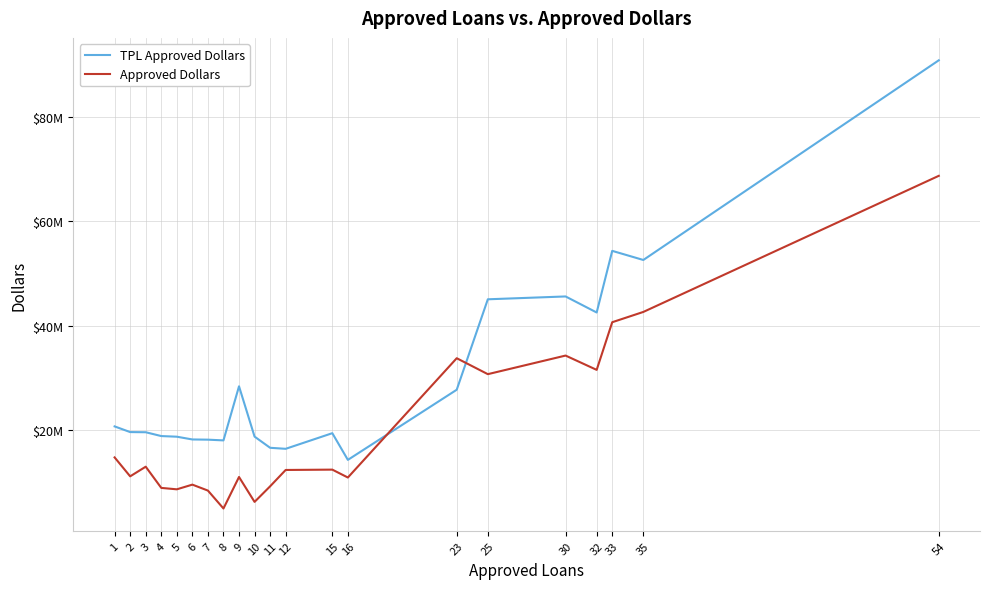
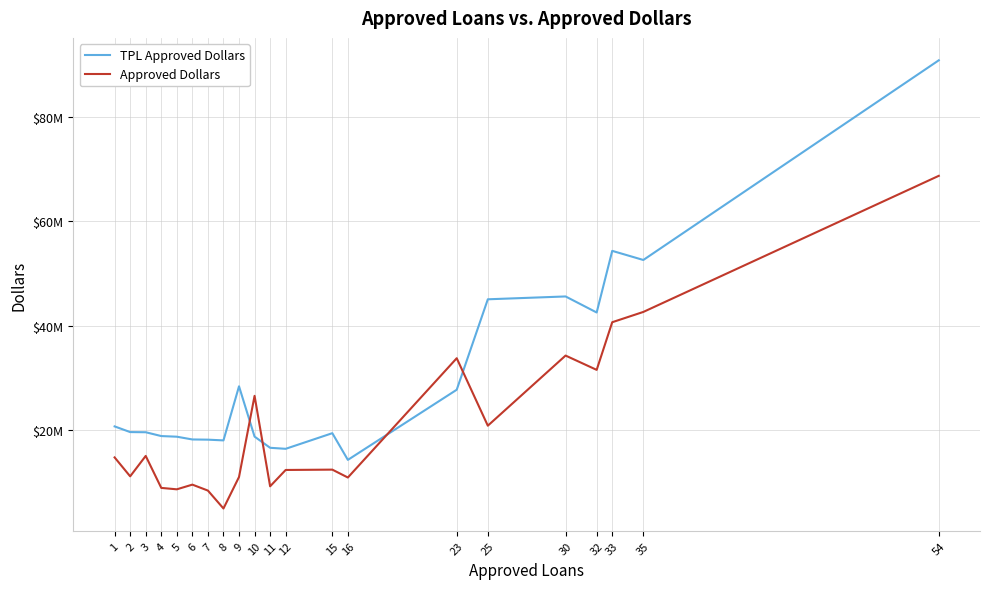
  {
    "TPL Approved Dollars": {
      "1": "$21000000",
      "2": "$20000000",
      "3": "$20000000",
      "4": "$19000000",
      "5": "$19000000",
      "6": "$18000000",
      "7": "$18000000",
      "8": "$18000000",
      "9": "$28000000",
      "10": "$19000000",
      "11": "$17000000",
      "12": "$16000000",
      "15": "$19000000",
      "16": "$14000000",
      "23": "$28000000",
      "25": "$45000000",
      "30": "$46000000",
      "32": "$43000000",
      "33": "$54000000",
      "35": "$53000000",
      "54": "$91000000"
    },
    "Approved Dollars": {
      "1": "$15000000",
      "2": "$11000000",
-     "3": "$13000000",
+     "3": "$15000000",
      "4": "$9000000",
      "5": "$9000000",
      "6": "$10000000",
      "7": "$8000000",
      "8": "$5000000",
      "9": "$11000000",
-     "10": "$6000000",
+     "10": "$27000000",
      "11": "$9000000",
      "12": "$12000000",
      "15": "$12000000",
      "16": "$11000000",
      "23": "$34000000",
-     "25": "$31000000",
+     "25": "$21000000",
      "30": "$34000000",
      "32": "$32000000",
      "33": "$41000000",
      "35": "$43000000",
      "54": "$69000000"
    }
  }
